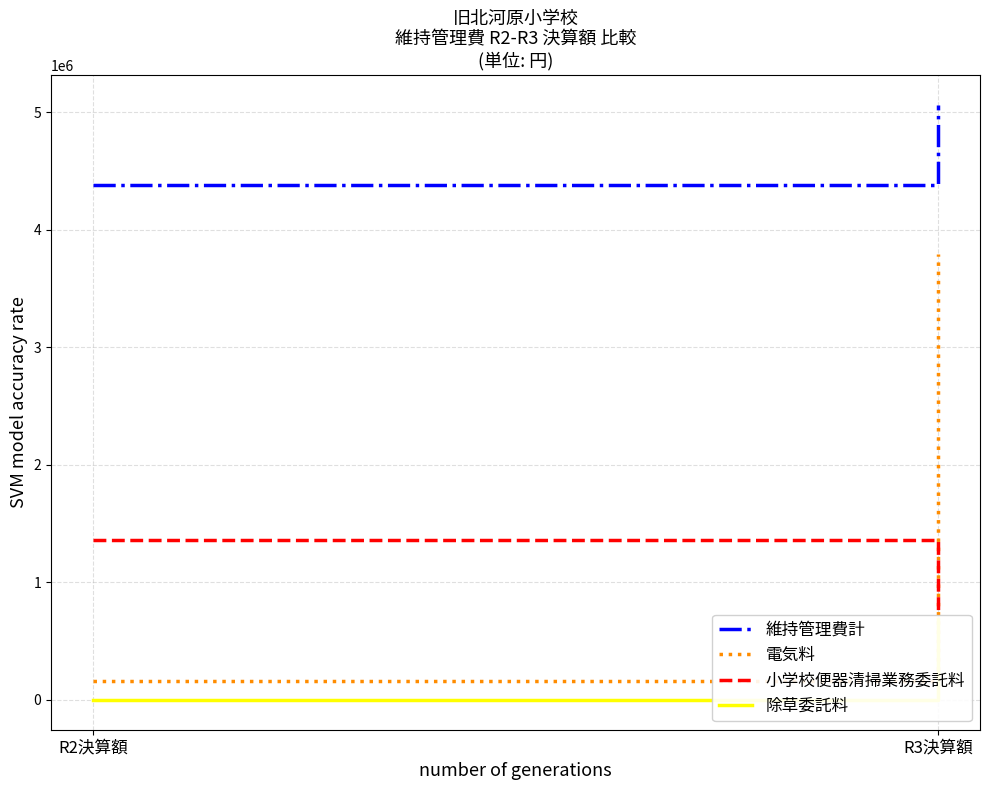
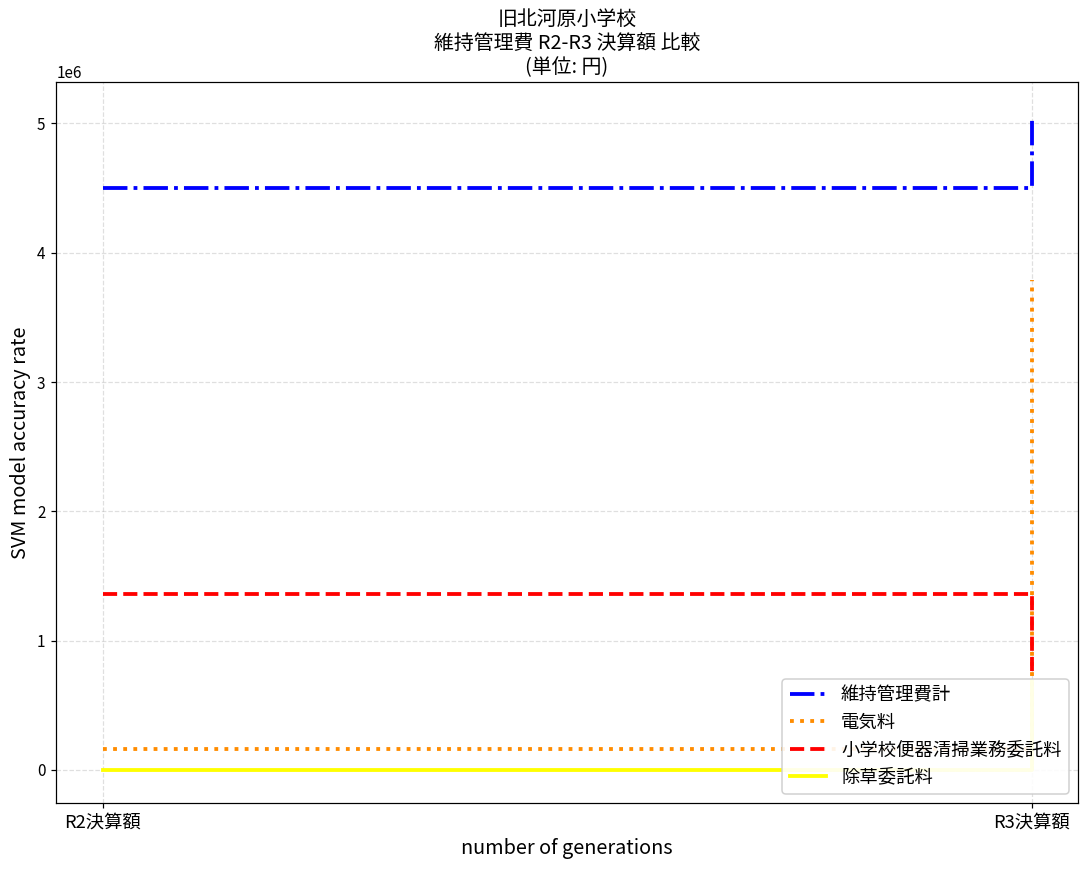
  {
    "維持管理費計": {
-     "R2決算額": 4380000,
+     "R2決算額": 4500000,
      "R3決算額": 5060000
    },
    "電気料": {
      "R2決算額": 160000,
      "R3決算額": 3790000
    },
    "小学校便器清掃業務委託料": {
      "R2決算額": 1360000,
      "R3決算額": 730000
    },
    "除草委託料": {
      "R2決算額": 0
    }
  }
